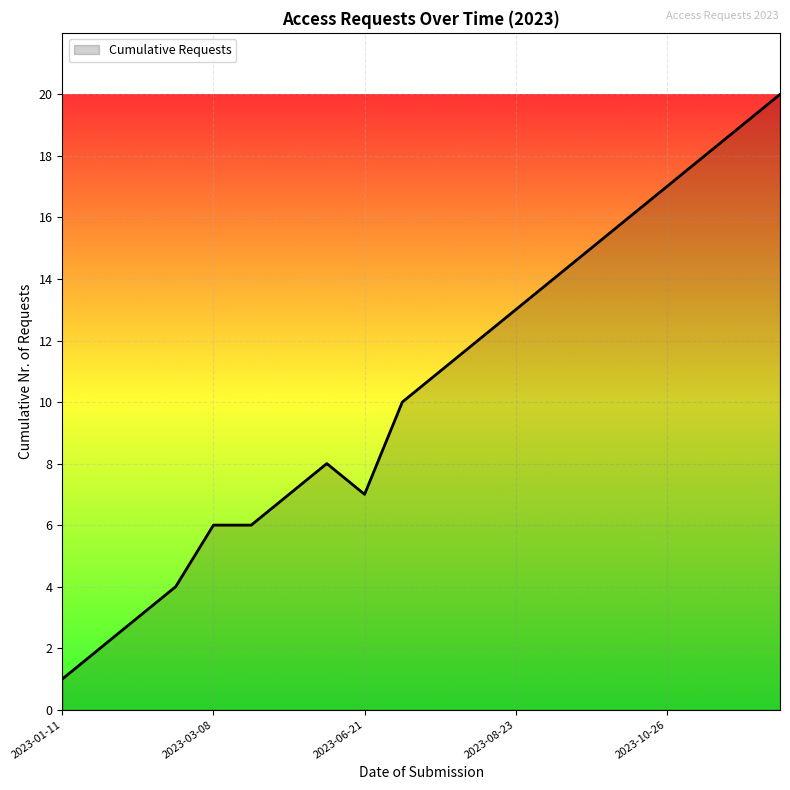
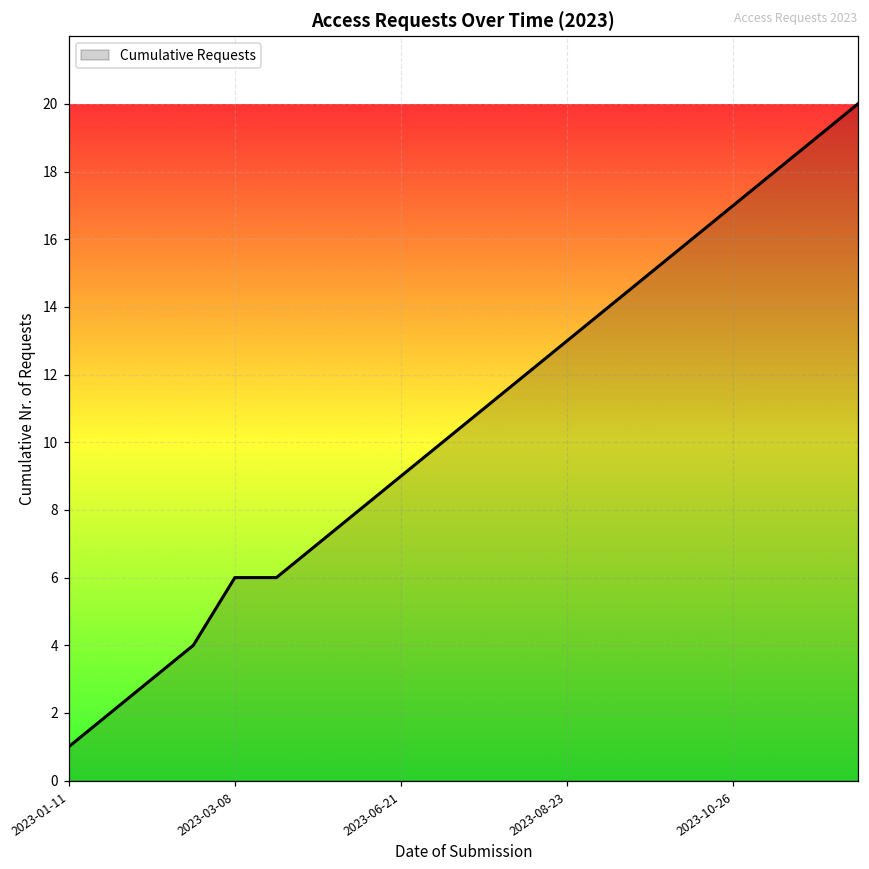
  {
    "2023-01-11": 1,
    "2023-03-08": 6,
-   "2023-06-21": 7,
+   "2023-06-21": 9,
    "2023-08-23": 13
  }
